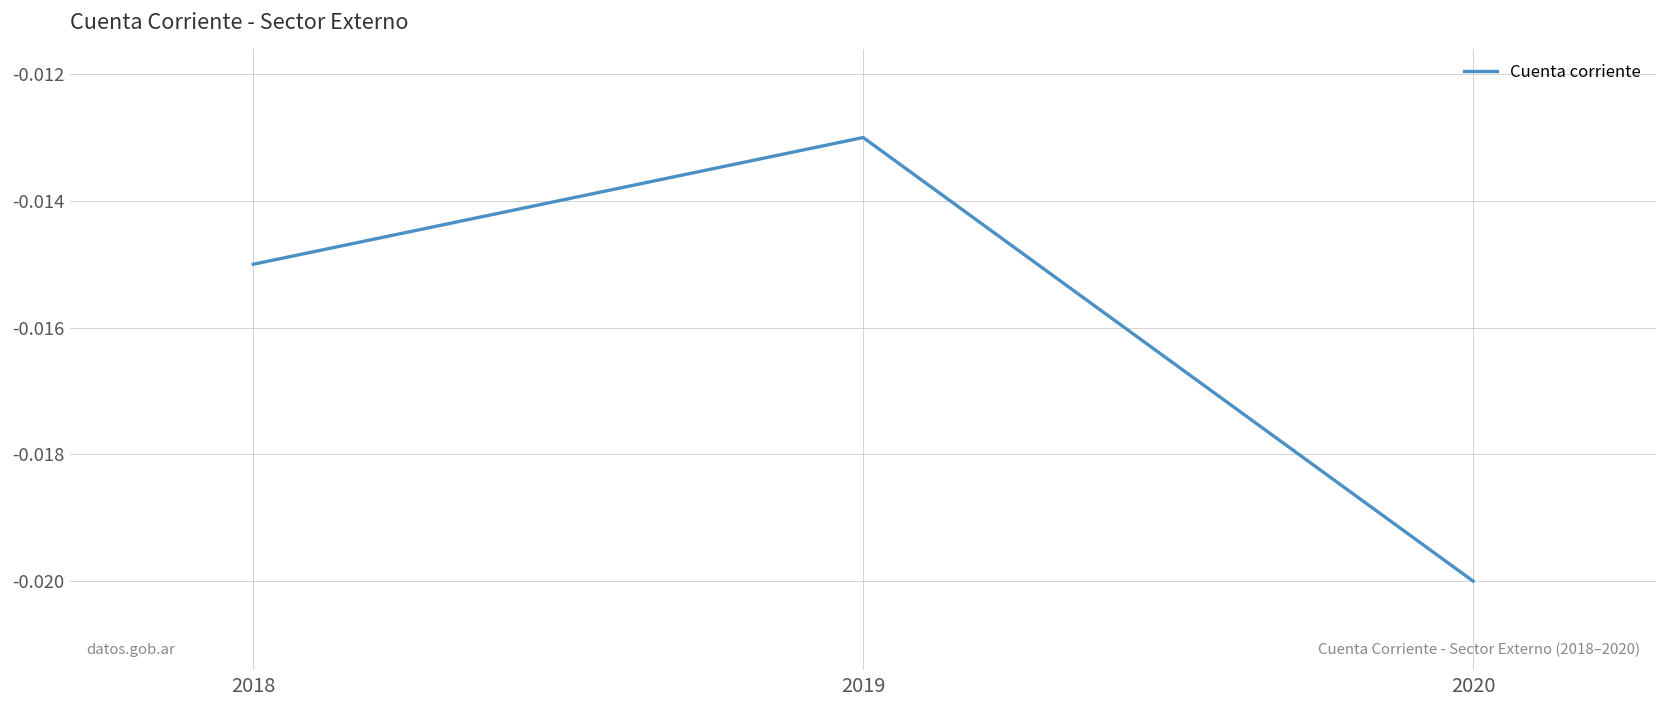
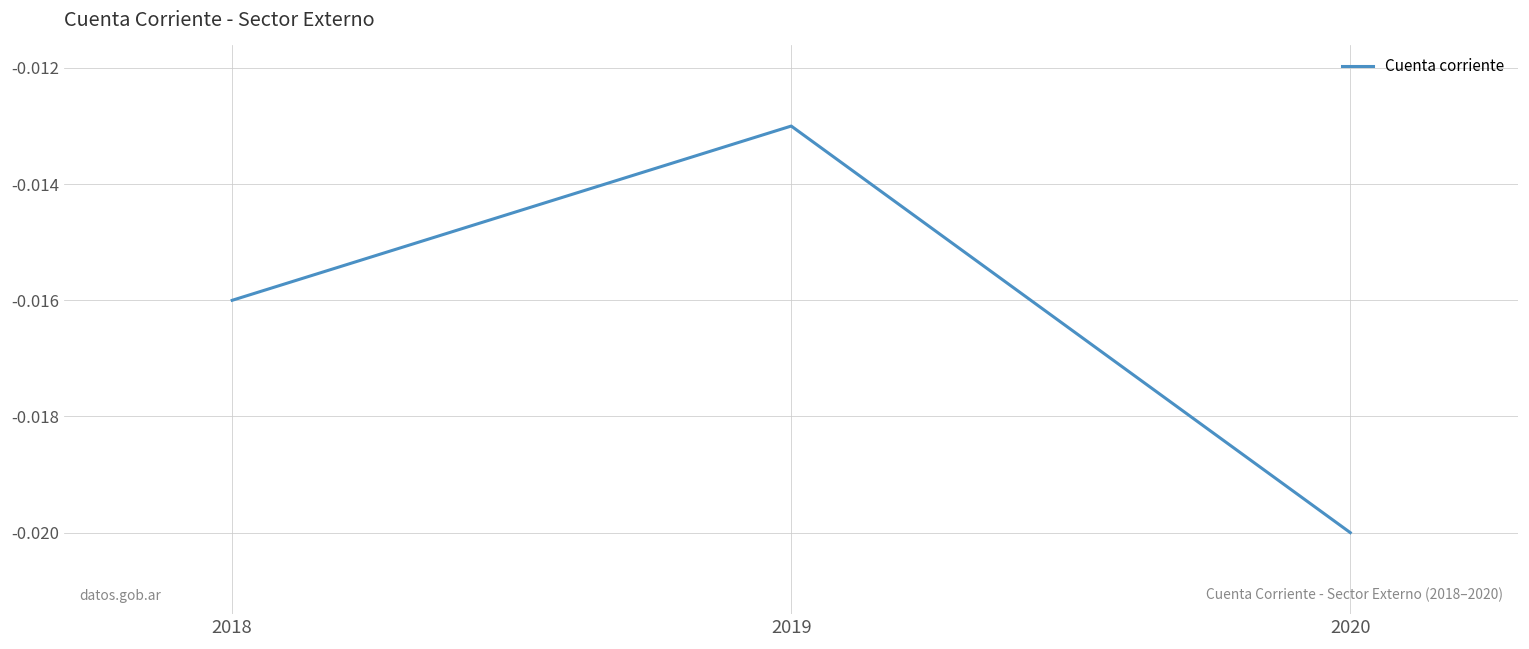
  {
-   "2018": -0.015,
+   "2018": -0.016,
    "2019": -0.013,
    "2020": -0.020
  }
